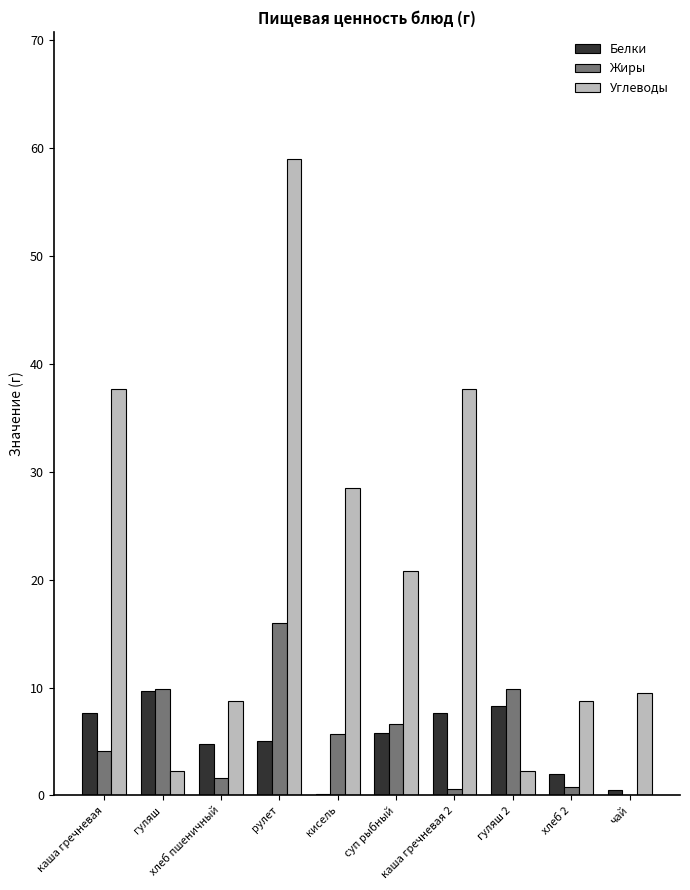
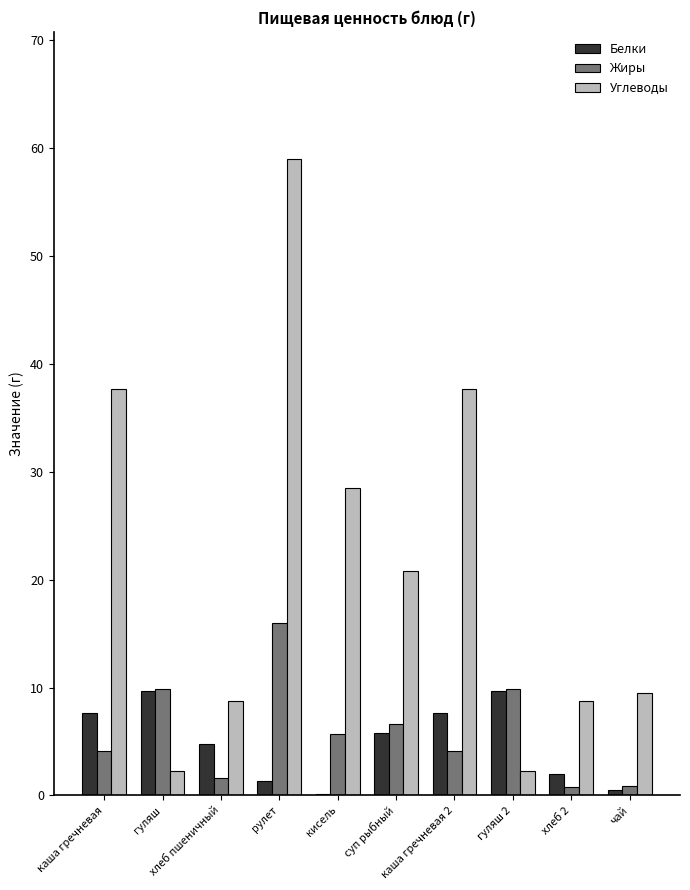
  {
    "Белки": {
      "каша гречневая": 7.6,
      "гуляш": 9.7,
      "хлеб пшеничный": 4.8,
-     "рулет": 5.0,
+     "рулет": 1.3,
      "суп рыбный": 5.8,
      "каша гречневая 2": 7.6,
-     "гуляш 2": 8.3,
+     "гуляш 2": 9.7,
      "хлеб 2": 2.0,
      "чай": 0.5
    },
    "Жиры": {
      "каша гречневая": 4.1,
      "гуляш": 9.9,
      "хлеб пшеничный": 1.6,
      "рулет": 16.0,
      "кисель": 5.7,
      "суп рыбный": 6.6,
-     "каша гречневая 2": 0.6,
+     "каша гречневая 2": 4.1,
      "гуляш 2": 9.9,
      "хлеб 2": 0.8,
-     "чай": 0.0
+     "чай": 0.9
    },
    "Углеводы": {
      "каша гречневая": 37.6,
      "гуляш": 2.3,
      "хлеб пшеничный": 8.7,
      "рулет": 59.0,
      "кисель": 28.5,
      "суп рыбный": 20.8,
      "каша гречневая 2": 37.6,
      "гуляш 2": 2.3,
      "хлеб 2": 8.7,
      "чай": 9.5
    }
  }
